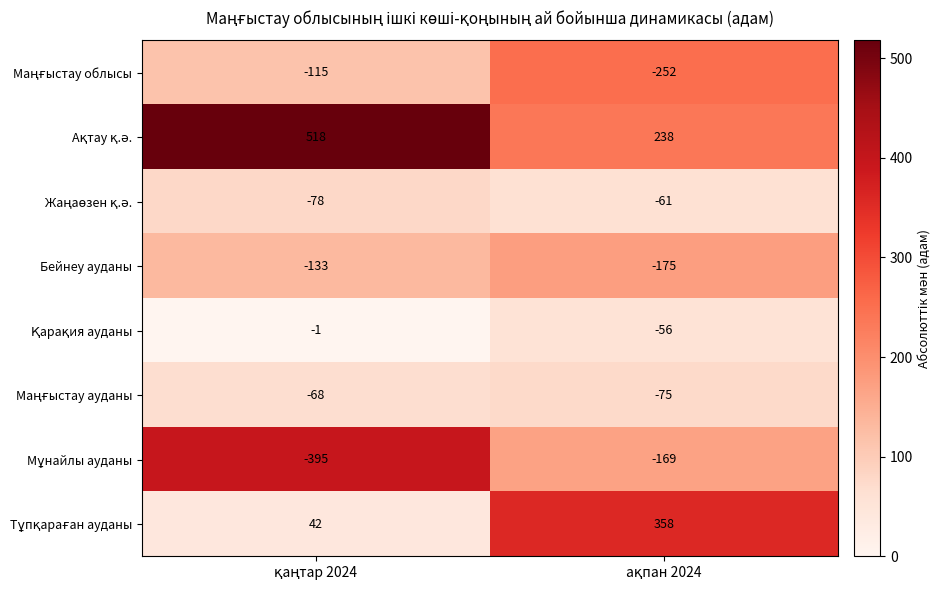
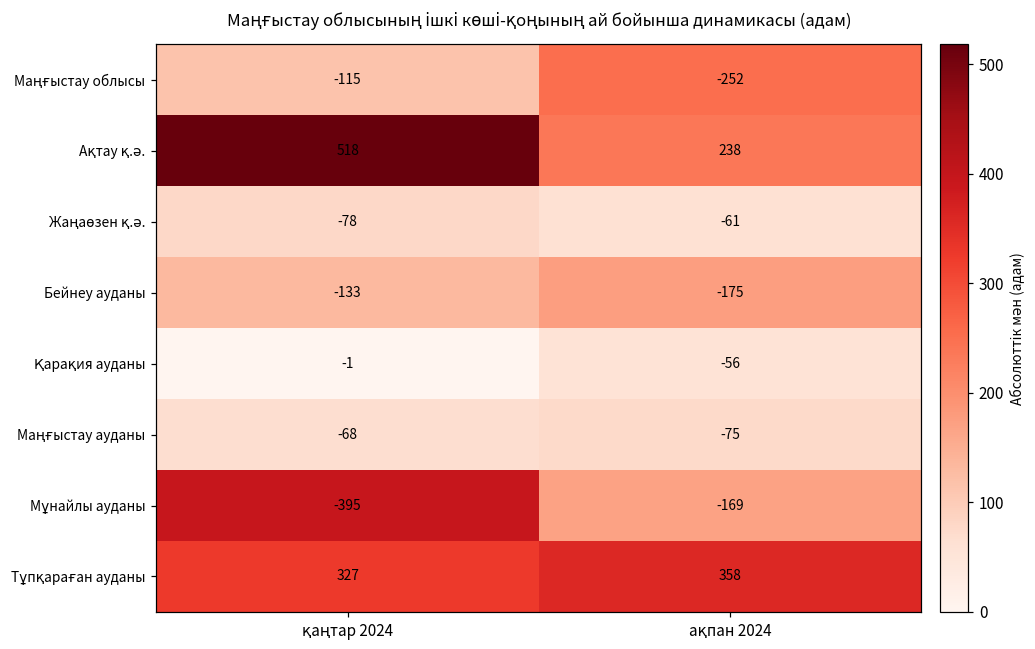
  {
    "Маңғыстау облысы": {
      "қаңтар 2024": -115,
      "ақпан 2024": -252
    },
    "Ақтау қ.ә.": {
      "қаңтар 2024": 518,
      "ақпан 2024": 238
    },
    "Жаңаөзен қ.ә.": {
      "қаңтар 2024": -78,
      "ақпан 2024": -61
    },
    "Бейнеу ауданы": {
      "қаңтар 2024": -133,
      "ақпан 2024": -175
    },
    "Қарақия ауданы": {
      "қаңтар 2024": -1,
      "ақпан 2024": -56
    },
    "Маңғыстау ауданы": {
      "қаңтар 2024": -68,
      "ақпан 2024": -75
    },
    "Мұнайлы ауданы": {
      "қаңтар 2024": -395,
      "ақпан 2024": -169
    },
    "Тұпқараған ауданы": {
-     "қаңтар 2024": 42,
+     "қаңтар 2024": 327,
      "ақпан 2024": 358
    }
  }
